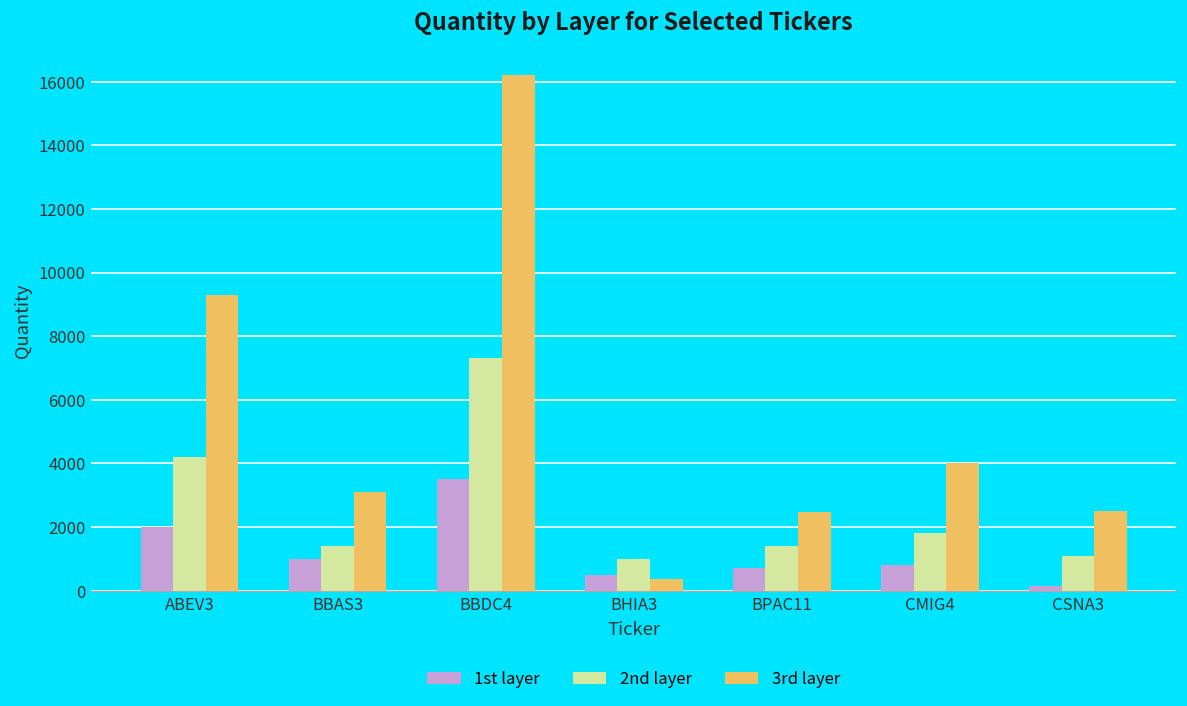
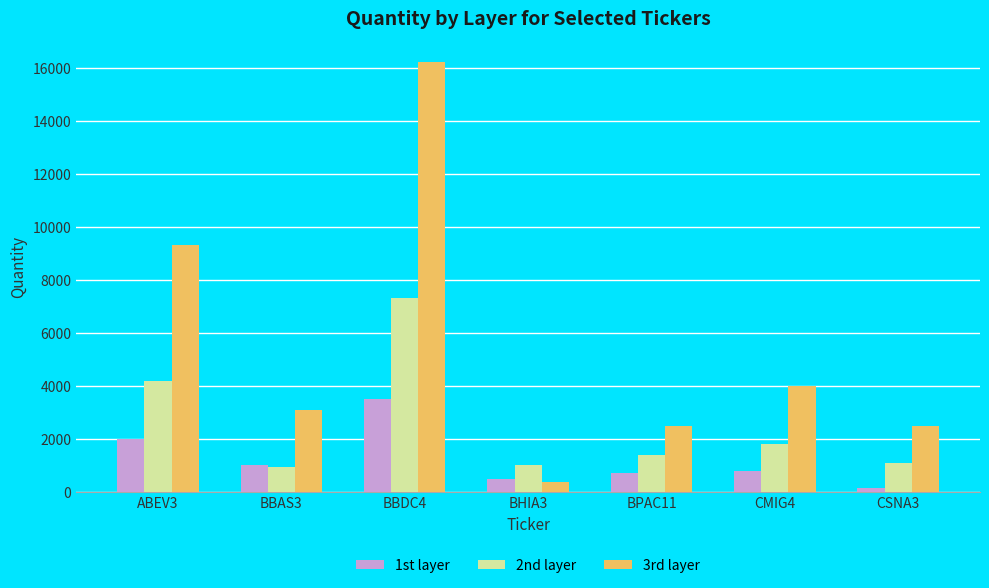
  {
    "1st layer": {
      "ABEV3": 2000,
      "BBAS3": 1000,
      "BBDC4": 3500,
      "BHIA3": 500,
      "BPAC11": 700,
      "CMIG4": 800,
      "CSNA3": 200
    },
    "2nd layer": {
      "ABEV3": 4200,
-     "BBAS3": 1400,
+     "BBAS3": 900,
      "BBDC4": 7300,
      "BHIA3": 1000,
      "BPAC11": 1400,
      "CMIG4": 1800,
      "CSNA3": 1100
    },
    "3rd layer": {
      "ABEV3": 9300,
      "BBAS3": 3100,
      "BBDC4": 16200,
      "BHIA3": 400,
      "BPAC11": 2500,
      "CMIG4": 4000,
      "CSNA3": 2500
    }
  }
